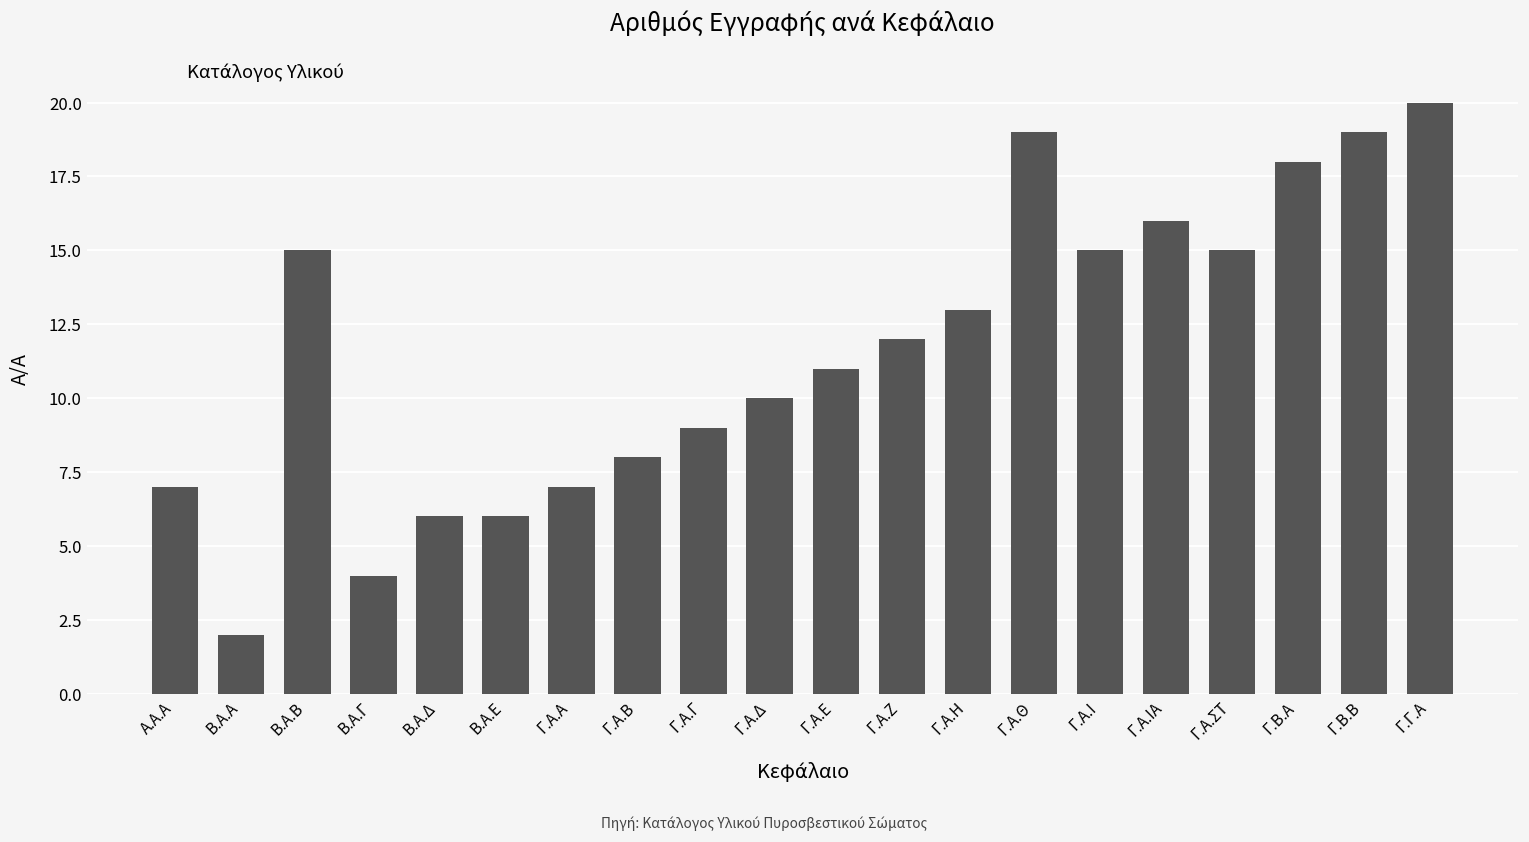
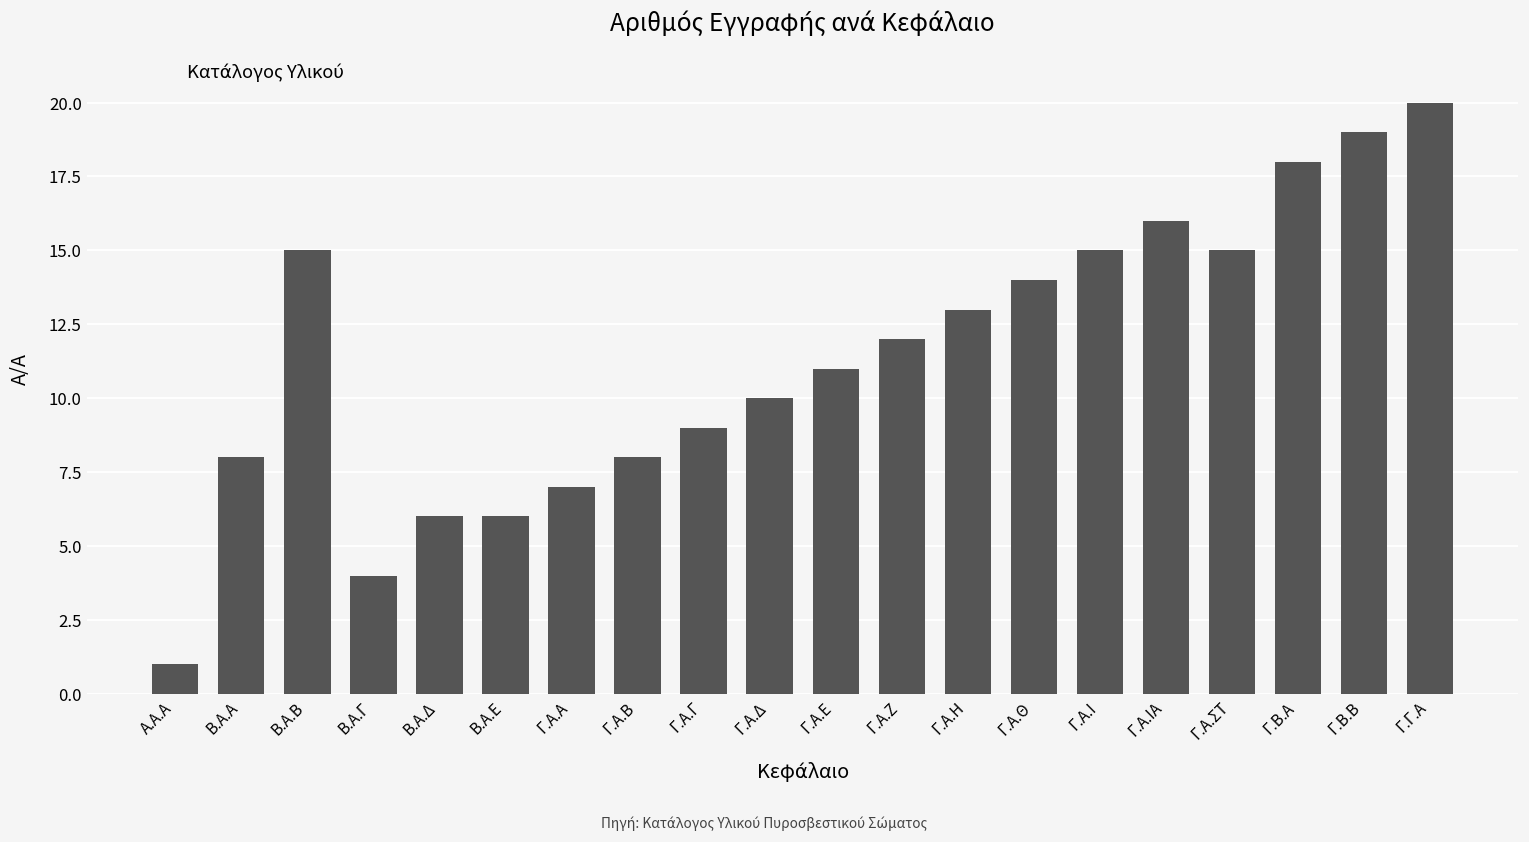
  {
-   "Α.Α.Α": 7,
-   "Β.Α.Α": 2,
+   "Α.Α.Α": 1,
+   "Β.Α.Α": 8,
    "Β.Α.Β": 15,
    "Β.Α.Γ": 4,
    "Β.Α.Δ": 6,
    "Β.Α.Ε": 6,
    "Γ.Α.Α": 7,
    "Γ.Α.Β": 8,
    "Γ.Α.Γ": 9,
    "Γ.Α.Δ": 10,
    "Γ.Α.Ε": 11,
    "Γ.Α.Ζ": 12,
    "Γ.Α.Η": 13,
-   "Γ.Α.Θ": 19,
+   "Γ.Α.Θ": 14,
    "Γ.Α.Ι": 15,
    "Γ.Α.ΙΑ": 16,
    "Γ.Α.ΣΤ": 15,
    "Γ.Β.Α": 18,
    "Γ.Β.Β": 19,
    "Γ.Γ.Α": 20
  }
